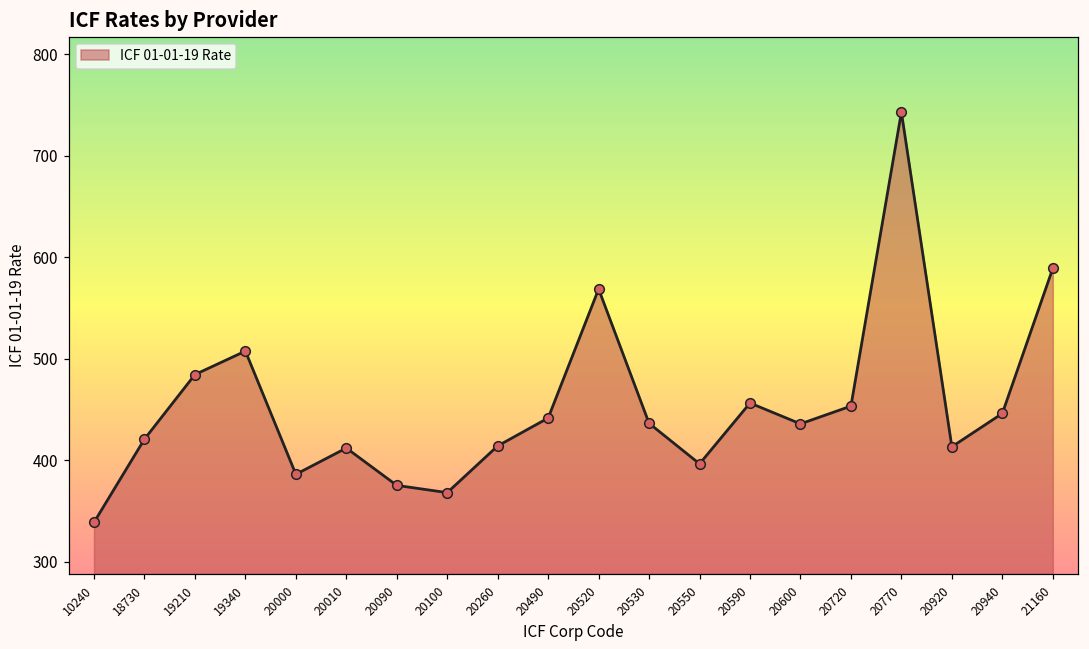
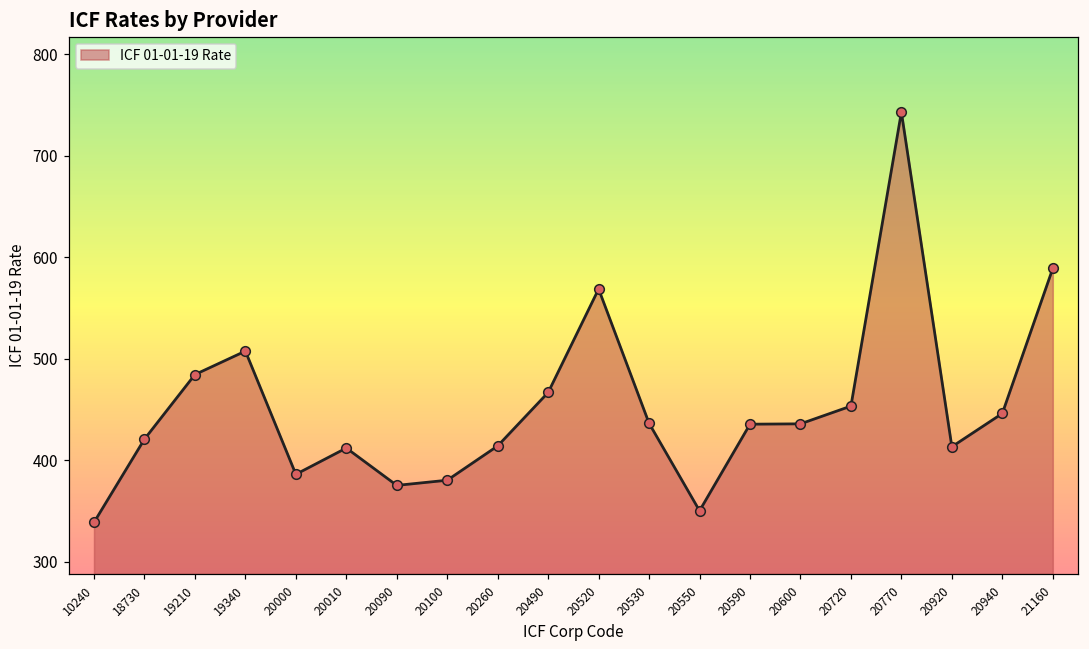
  {
    "10240": 340,
    "18730": 420,
    "19210": 480,
    "19340": 510,
    "20000": 390,
    "20010": 410,
    "20090": 380,
-   "20100": 370,
+   "20100": 380,
    "20260": 410,
-   "20490": 440,
+   "20490": 470,
    "20520": 570,
    "20530": 440,
-   "20550": 400,
-   "20590": 460,
+   "20550": 350,
+   "20590": 440,
    "20600": 440,
    "20720": 450,
    "20770": 740,
    "20920": 410,
    "20940": 450,
    "21160": 590
  }
